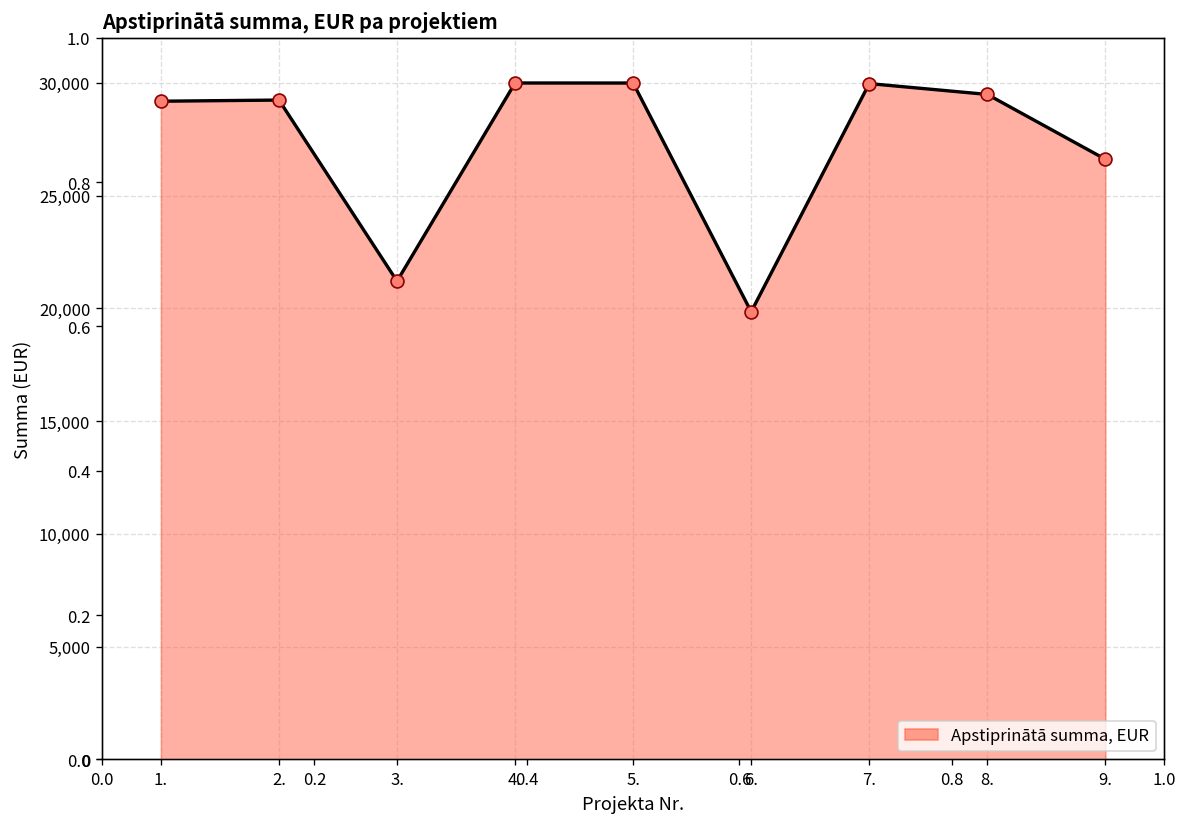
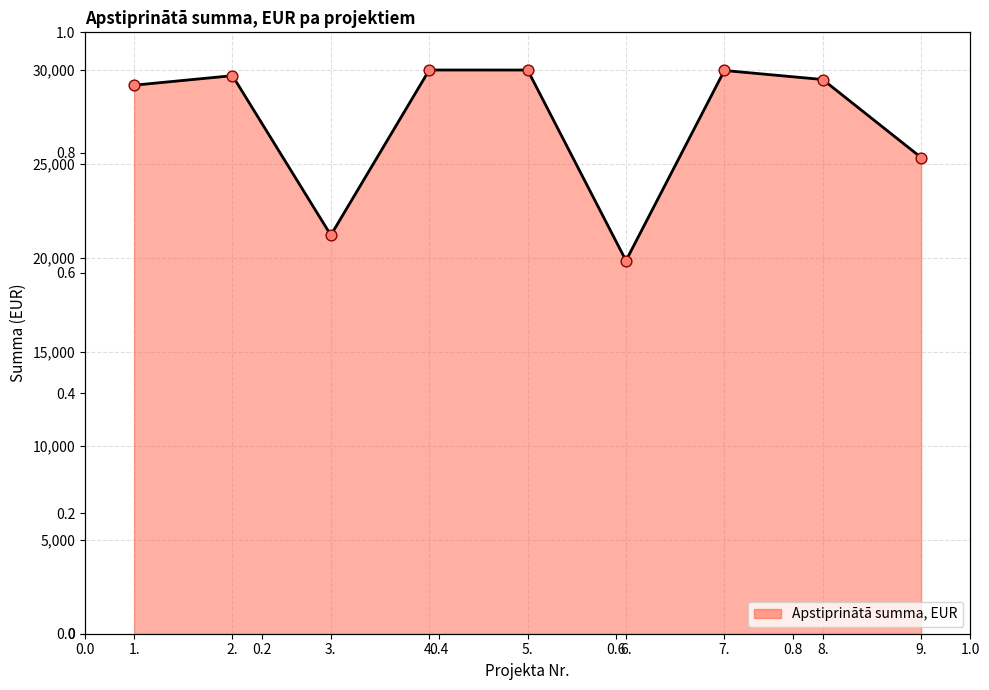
  {
    "1.": "29,200",
-   "2.": "29,200",
+   "2.": "29,700",
    "3.": "21,200",
    "4.": "30,000",
    "5.": "30,000",
    "6.": "19,900",
    "7.": "30,000",
    "8.": "29,500",
-   "9.": "26,600"
+   "9.": "25,300"
  }
